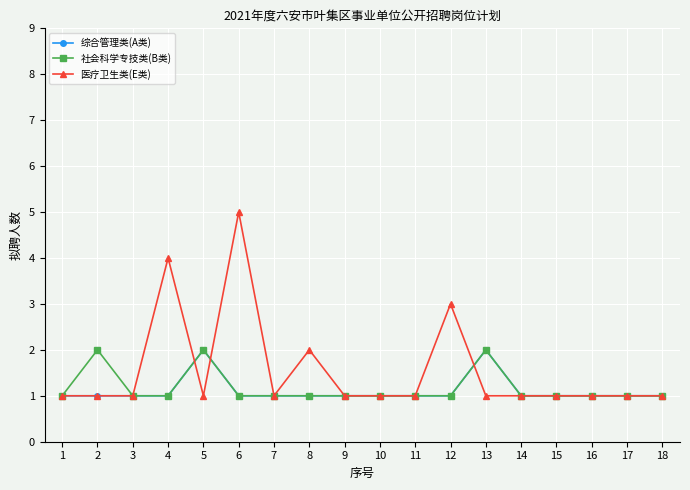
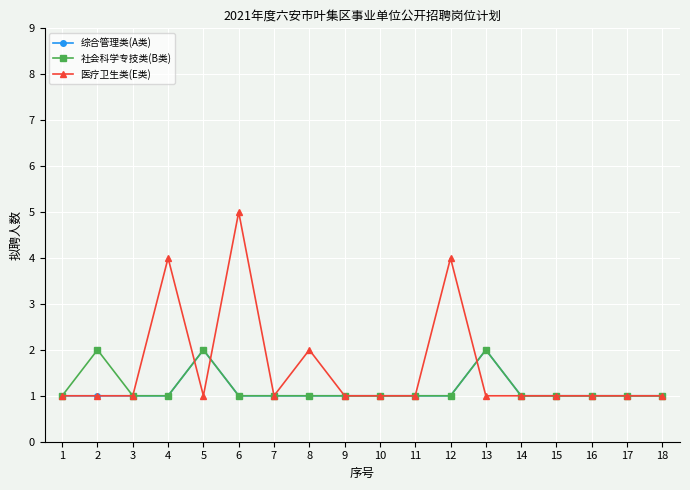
  {
    "社会科学专技类(B类)": {
      "2": 2
    },
    "医疗卫生类(E类)": {
      "4": 4,
      "5": 1,
      "6": 5,
      "8": 2,
-     "12": 3,
+     "12": 4,
      "13": 1
    }
  }
